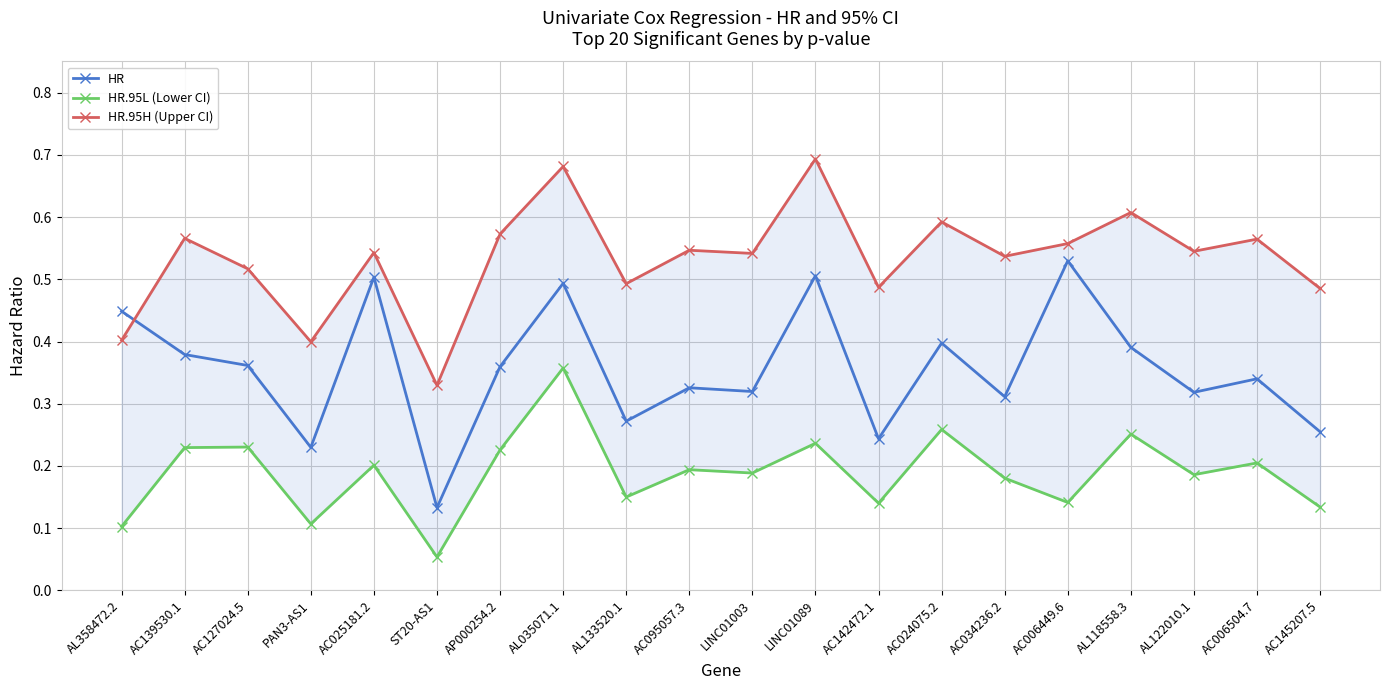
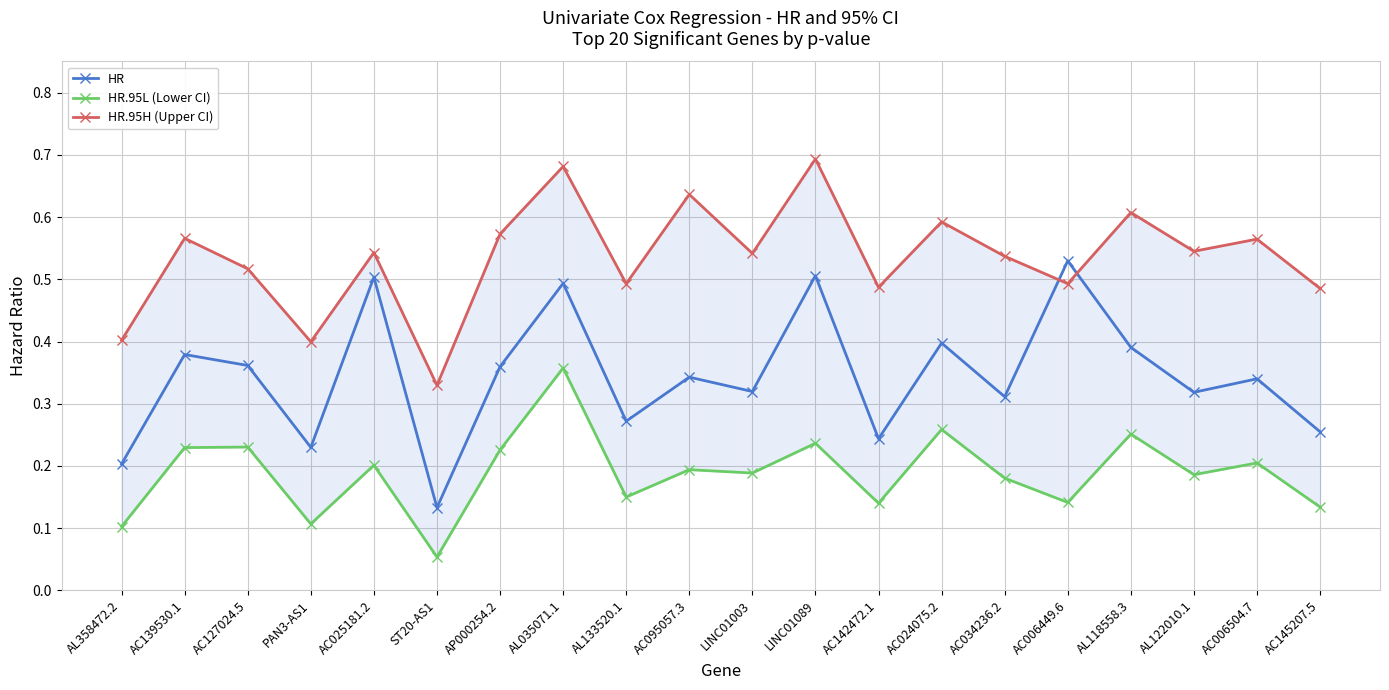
  {
    "HR": {
-     "AL358472.2": 0.45,
+     "AL358472.2": 0.20,
      "AC139530.1": 0.38,
      "AC127024.5": 0.36,
      "PAN3-AS1": 0.23,
      "AC025181.2": 0.50,
      "ST20-AS1": 0.13,
      "AP000254.2": 0.36,
      "AL035071.1": 0.49,
      "AL133520.1": 0.27,
-     "AC095057.3": 0.33,
+     "AC095057.3": 0.34,
      "LINC01003": 0.32,
      "LINC01089": 0.51,
      "AC142472.1": 0.24,
      "AC024075.2": 0.40,
      "AC034236.2": 0.31,
      "AC006449.6": 0.53,
      "AL118558.3": 0.39,
      "AL122010.1": 0.32,
      "AC006504.7": 0.34,
      "AC145207.5": 0.25
    },
    "HR.95L (Lower CI)": {
      "AL358472.2": 0.10,
      "AC139530.1": 0.23,
      "AC127024.5": 0.23,
      "PAN3-AS1": 0.11,
      "AC025181.2": 0.20,
      "ST20-AS1": 0.05,
      "AP000254.2": 0.23,
      "AL035071.1": 0.36,
      "AL133520.1": 0.15,
      "AC095057.3": 0.19,
      "LINC01003": 0.19,
      "LINC01089": 0.24,
      "AC142472.1": 0.14,
      "AC024075.2": 0.26,
      "AC034236.2": 0.18,
      "AC006449.6": 0.14,
      "AL118558.3": 0.25,
      "AL122010.1": 0.19,
      "AC006504.7": 0.20,
      "AC145207.5": 0.13
    },
    "HR.95H (Upper CI)": {
      "AL358472.2": 0.40,
      "AC139530.1": 0.57,
      "AC127024.5": 0.52,
      "PAN3-AS1": 0.40,
      "AC025181.2": 0.54,
      "ST20-AS1": 0.33,
      "AP000254.2": 0.57,
      "AL035071.1": 0.68,
      "AL133520.1": 0.49,
-     "AC095057.3": 0.55,
+     "AC095057.3": 0.64,
      "LINC01003": 0.54,
      "LINC01089": 0.69,
      "AC142472.1": 0.49,
      "AC024075.2": 0.59,
      "AC034236.2": 0.54,
-     "AC006449.6": 0.56,
+     "AC006449.6": 0.49,
      "AL118558.3": 0.61,
      "AL122010.1": 0.54,
      "AC006504.7": 0.56,
      "AC145207.5": 0.49
    }
  }
